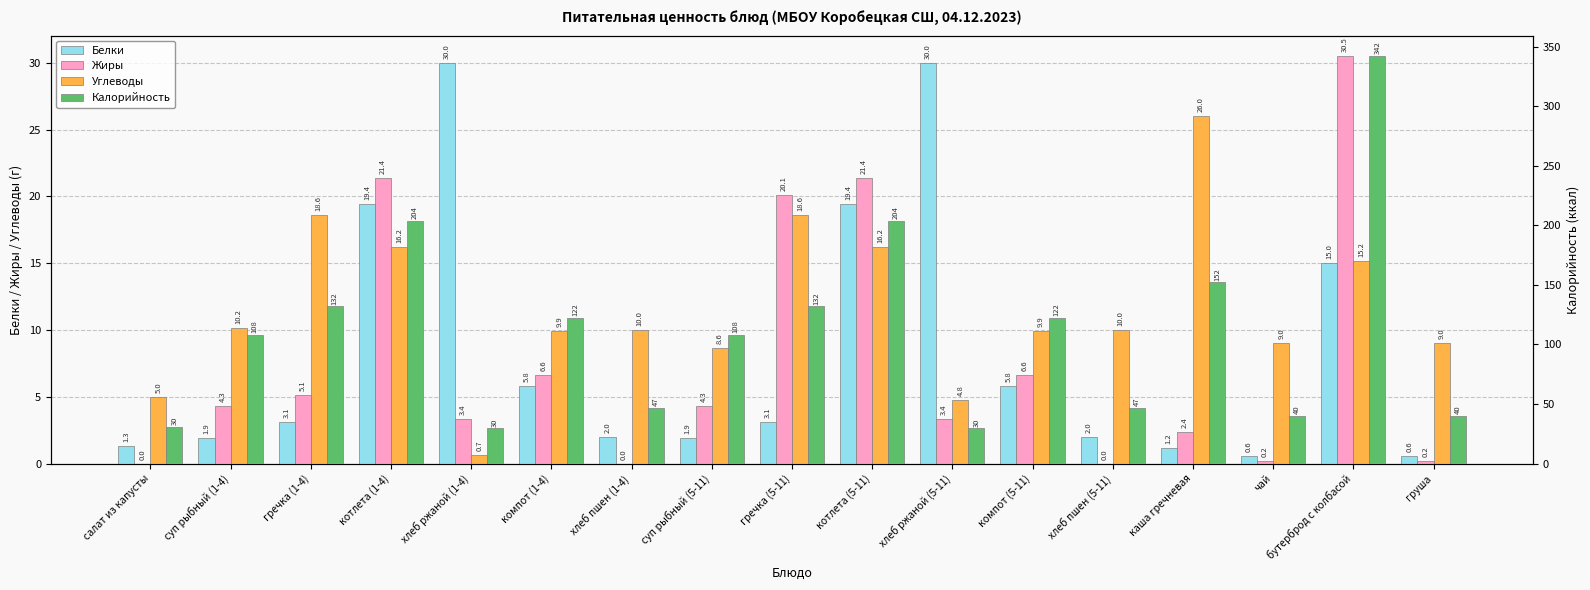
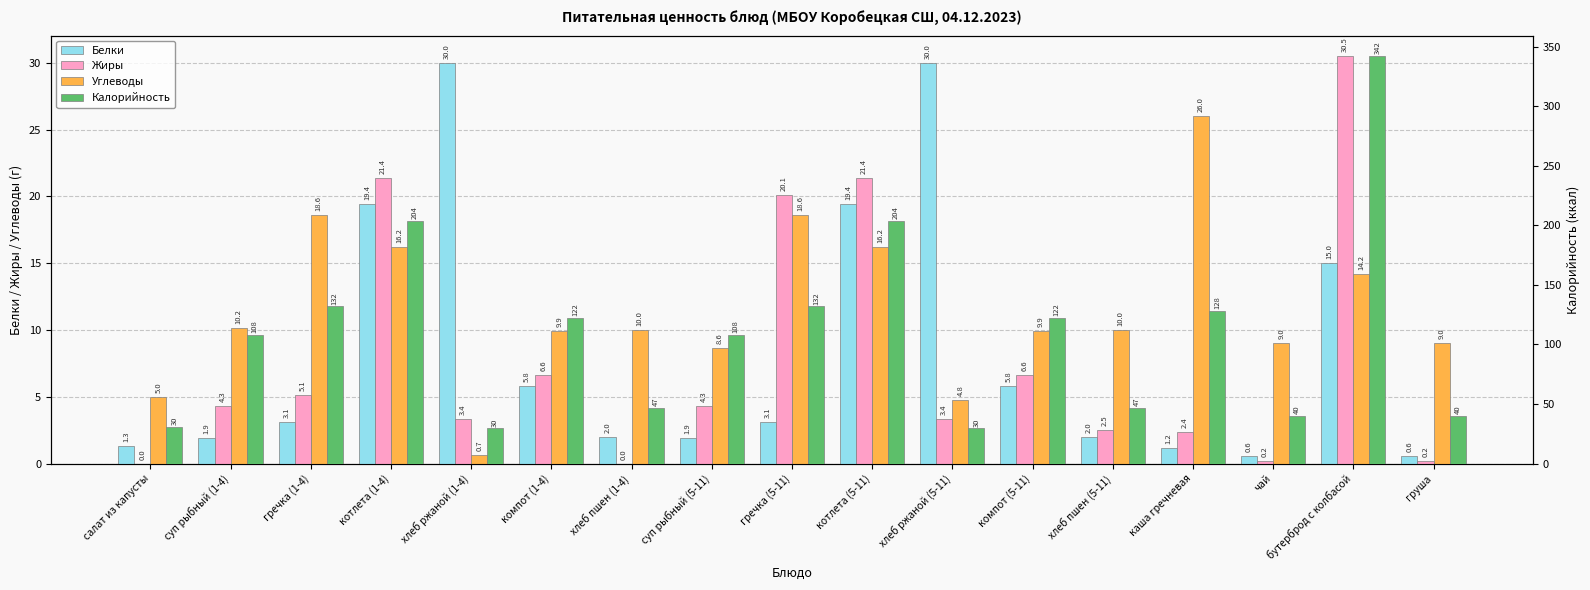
  {
    "Белки": {
      "салат из капусты": 1.3,
      "суп рыбный (1-4)": 1.9,
      "гречка (1-4)": 3.1,
      "котлета (1-4)": 19.4,
      "хлеб ржаной (1-4)": 30.0,
      "компот (1-4)": 5.8,
      "хлеб пшен (1-4)": 2.0,
      "суп рыбный (5-11)": 1.9,
      "гречка (5-11)": 3.1,
      "котлета (5-11)": 19.4,
      "хлеб ржаной (5-11)": 30.0,
      "компот (5-11)": 5.8,
      "хлеб пшен (5-11)": 2.0,
      "каша гречневая": 1.2,
      "чай": 0.6,
      "бутерброд с колбасой": 15.0,
      "груша": 0.6
    },
    "Жиры": {
      "салат из капусты": 0.0,
      "суп рыбный (1-4)": 4.3,
      "гречка (1-4)": 5.1,
      "котлета (1-4)": 21.4,
      "хлеб ржаной (1-4)": 3.4,
      "компот (1-4)": 6.6,
      "хлеб пшен (1-4)": 0.0,
      "суп рыбный (5-11)": 4.3,
      "гречка (5-11)": 20.1,
      "котлета (5-11)": 21.4,
      "хлеб ржаной (5-11)": 3.4,
      "компот (5-11)": 6.6,
-     "хлеб пшен (5-11)": 0.0,
+     "хлеб пшен (5-11)": 2.5,
      "каша гречневая": 2.4,
      "чай": 0.2,
      "бутерброд с колбасой": 30.5,
      "груша": 0.2
    },
    "Углеводы": {
      "салат из капусты": 5.0,
      "суп рыбный (1-4)": 10.2,
      "гречка (1-4)": 18.6,
      "котлета (1-4)": 16.2,
      "хлеб ржаной (1-4)": 0.7,
      "компот (1-4)": 9.9,
      "хлеб пшен (1-4)": 10.0,
      "суп рыбный (5-11)": 8.6,
      "гречка (5-11)": 18.6,
      "котлета (5-11)": 16.2,
      "хлеб ржаной (5-11)": 4.8,
      "компот (5-11)": 9.9,
      "хлеб пшен (5-11)": 10.0,
      "каша гречневая": 26.0,
      "чай": 9.0,
-     "бутерброд с колбасой": 15.2,
+     "бутерброд с колбасой": 14.2,
      "груша": 9.0
    },
    "Калорийность": {
      "салат из капусты": 30,
      "суп рыбный (1-4)": 108,
      "гречка (1-4)": 132,
      "котлета (1-4)": 204,
      "хлеб ржаной (1-4)": 30,
      "компот (1-4)": 122,
      "хлеб пшен (1-4)": 47,
      "суп рыбный (5-11)": 108,
      "гречка (5-11)": 132,
      "котлета (5-11)": 204,
      "хлеб ржаной (5-11)": 30,
      "компот (5-11)": 122,
      "хлеб пшен (5-11)": 47,
-     "каша гречневая": 152,
+     "каша гречневая": 128,
      "чай": 40,
      "бутерброд с колбасой": 342,
      "груша": 40
    }
  }
